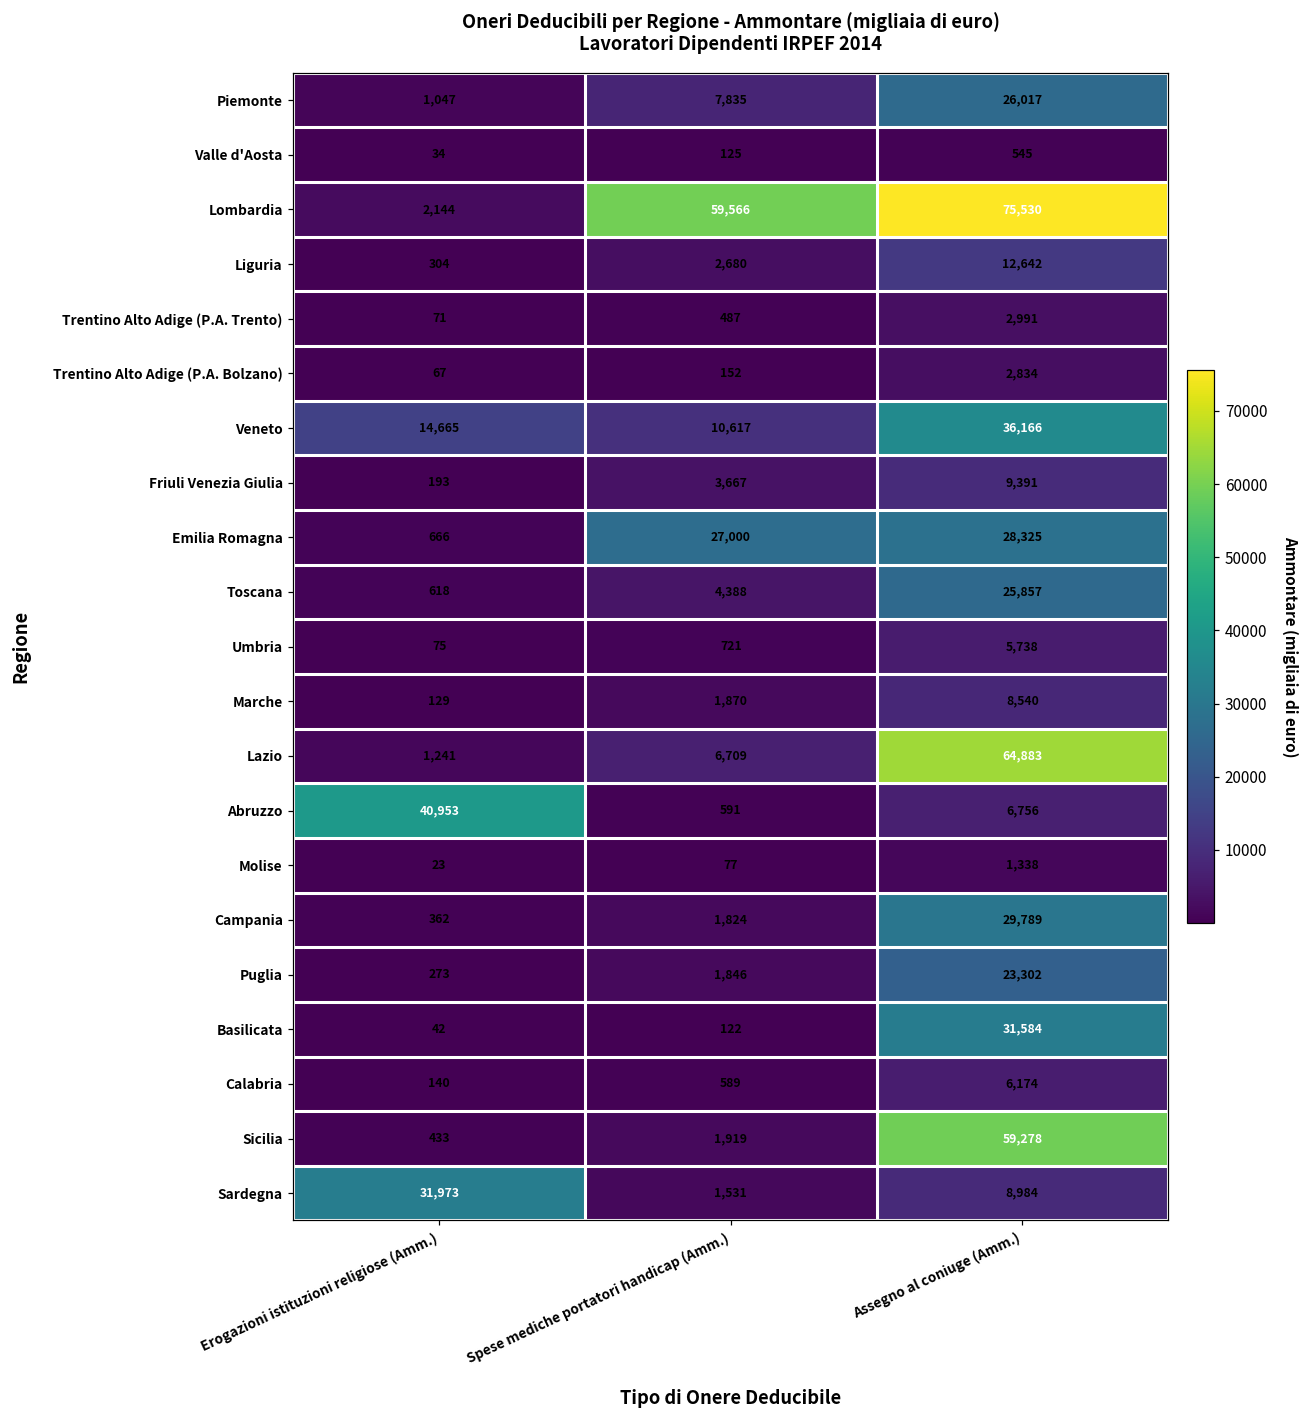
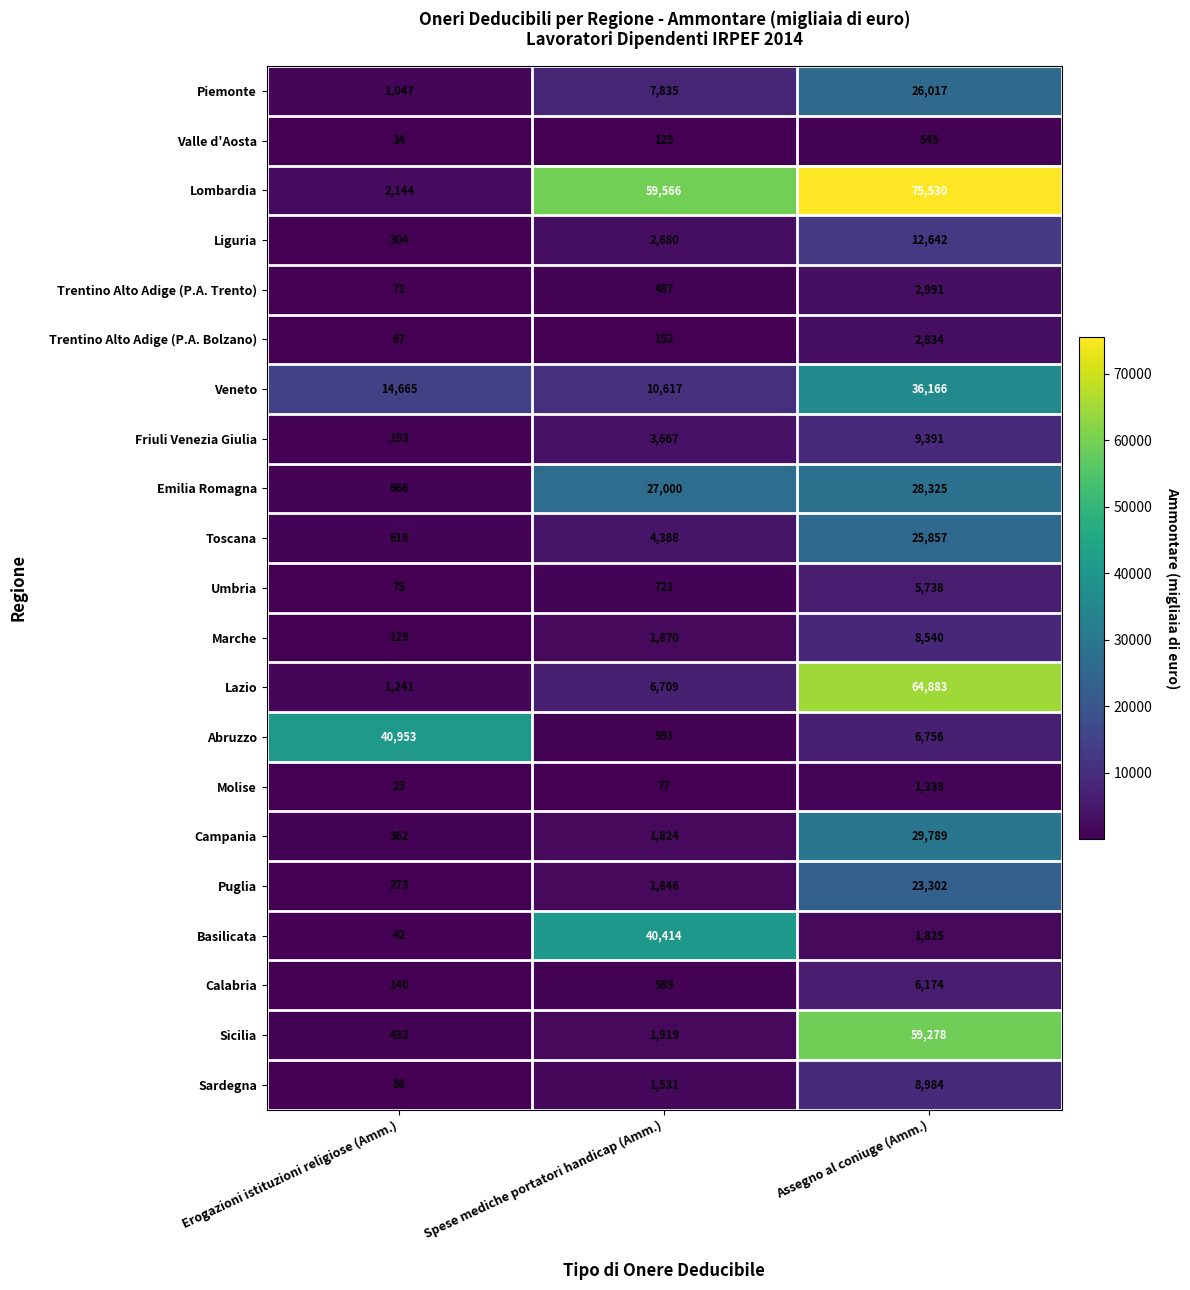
  {
    "Piemonte": {
      "Erogazioni istituzioni religiose (Amm.)": "1,047",
      "Spese mediche portatori handicap (Amm.)": "7,835",
      "Assegno al coniuge (Amm.)": "26,017"
    },
    "Valle d'Aosta": {
      "Erogazioni istituzioni religiose (Amm.)": "34",
      "Spese mediche portatori handicap (Amm.)": "125",
      "Assegno al coniuge (Amm.)": "545"
    },
    "Lombardia": {
      "Erogazioni istituzioni religiose (Amm.)": "2,144",
      "Spese mediche portatori handicap (Amm.)": "59,566",
      "Assegno al coniuge (Amm.)": "75,530"
    },
    "Liguria": {
      "Erogazioni istituzioni religiose (Amm.)": "304",
      "Spese mediche portatori handicap (Amm.)": "2,680",
      "Assegno al coniuge (Amm.)": "12,642"
    },
    "Trentino Alto Adige (P.A. Trento)": {
      "Erogazioni istituzioni religiose (Amm.)": "71",
      "Spese mediche portatori handicap (Amm.)": "487",
      "Assegno al coniuge (Amm.)": "2,991"
    },
    "Trentino Alto Adige (P.A. Bolzano)": {
      "Erogazioni istituzioni religiose (Amm.)": "67",
      "Spese mediche portatori handicap (Amm.)": "152",
      "Assegno al coniuge (Amm.)": "2,834"
    },
    "Veneto": {
      "Erogazioni istituzioni religiose (Amm.)": "14,665",
      "Spese mediche portatori handicap (Amm.)": "10,617",
      "Assegno al coniuge (Amm.)": "36,166"
    },
    "Friuli Venezia Giulia": {
      "Erogazioni istituzioni religiose (Amm.)": "193",
      "Spese mediche portatori handicap (Amm.)": "3,667",
      "Assegno al coniuge (Amm.)": "9,391"
    },
    "Emilia Romagna": {
      "Erogazioni istituzioni religiose (Amm.)": "666",
      "Spese mediche portatori handicap (Amm.)": "27,000",
      "Assegno al coniuge (Amm.)": "28,325"
    },
    "Toscana": {
      "Erogazioni istituzioni religiose (Amm.)": "618",
      "Spese mediche portatori handicap (Amm.)": "4,388",
      "Assegno al coniuge (Amm.)": "25,857"
    },
    "Umbria": {
      "Erogazioni istituzioni religiose (Amm.)": "75",
      "Spese mediche portatori handicap (Amm.)": "721",
      "Assegno al coniuge (Amm.)": "5,738"
    },
    "Marche": {
      "Erogazioni istituzioni religiose (Amm.)": "129",
      "Spese mediche portatori handicap (Amm.)": "1,870",
      "Assegno al coniuge (Amm.)": "8,540"
    },
    "Lazio": {
      "Erogazioni istituzioni religiose (Amm.)": "1,241",
      "Spese mediche portatori handicap (Amm.)": "6,709",
      "Assegno al coniuge (Amm.)": "64,883"
    },
    "Abruzzo": {
      "Erogazioni istituzioni religiose (Amm.)": "40,953",
      "Spese mediche portatori handicap (Amm.)": "591",
      "Assegno al coniuge (Amm.)": "6,756"
    },
    "Molise": {
      "Erogazioni istituzioni religiose (Amm.)": "23",
      "Spese mediche portatori handicap (Amm.)": "77",
      "Assegno al coniuge (Amm.)": "1,338"
    },
    "Campania": {
      "Erogazioni istituzioni religiose (Amm.)": "362",
      "Spese mediche portatori handicap (Amm.)": "1,824",
      "Assegno al coniuge (Amm.)": "29,789"
    },
    "Puglia": {
      "Erogazioni istituzioni religiose (Amm.)": "273",
      "Spese mediche portatori handicap (Amm.)": "1,846",
      "Assegno al coniuge (Amm.)": "23,302"
    },
    "Basilicata": {
      "Erogazioni istituzioni religiose (Amm.)": "42",
-     "Spese mediche portatori handicap (Amm.)": "122",
-     "Assegno al coniuge (Amm.)": "31,584"
+     "Spese mediche portatori handicap (Amm.)": "40,414",
+     "Assegno al coniuge (Amm.)": "1,825"
    },
    "Calabria": {
      "Erogazioni istituzioni religiose (Amm.)": "140",
      "Spese mediche portatori handicap (Amm.)": "589",
      "Assegno al coniuge (Amm.)": "6,174"
    },
    "Sicilia": {
      "Erogazioni istituzioni religiose (Amm.)": "433",
      "Spese mediche portatori handicap (Amm.)": "1,919",
      "Assegno al coniuge (Amm.)": "59,278"
    },
    "Sardegna": {
-     "Erogazioni istituzioni religiose (Amm.)": "31,973",
+     "Erogazioni istituzioni religiose (Amm.)": "86",
      "Spese mediche portatori handicap (Amm.)": "1,531",
      "Assegno al coniuge (Amm.)": "8,984"
    }
  }
